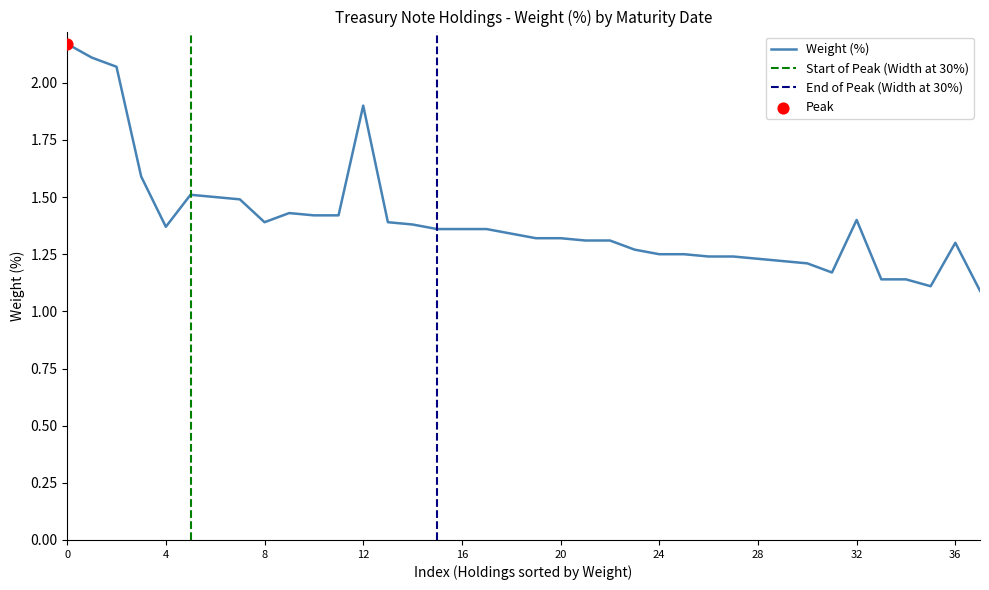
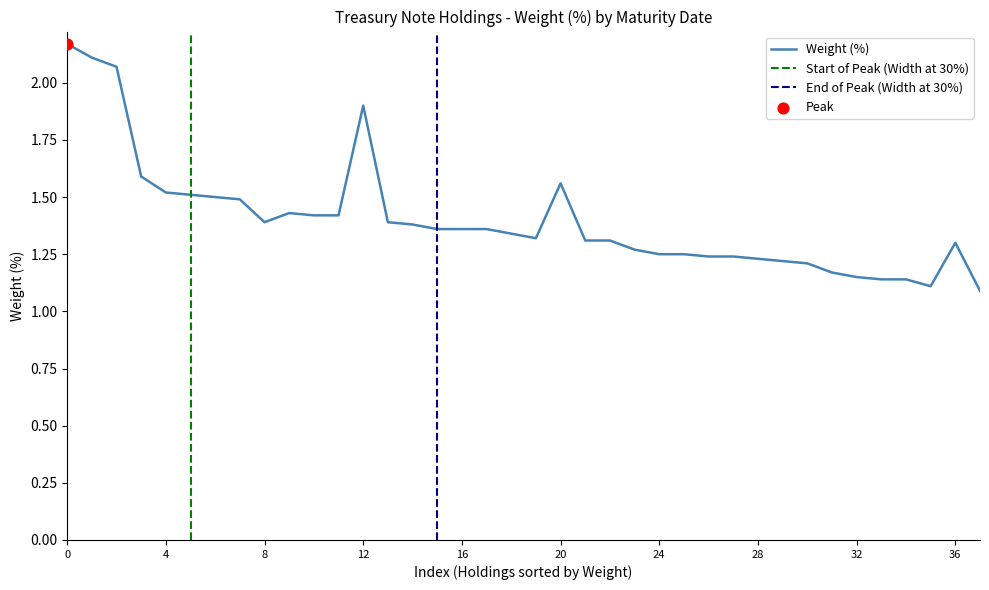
  {
    "Weight (%)": {
-     "4": 1.37,
+     "4": 1.52,
      "8": 1.39,
      "12": 1.90,
      "16": 1.36,
-     "20": 1.32,
+     "20": 1.56,
      "24": 1.25,
      "28": 1.23,
-     "32": 1.40,
+     "32": 1.15,
      "36": 1.30
    }
  }
